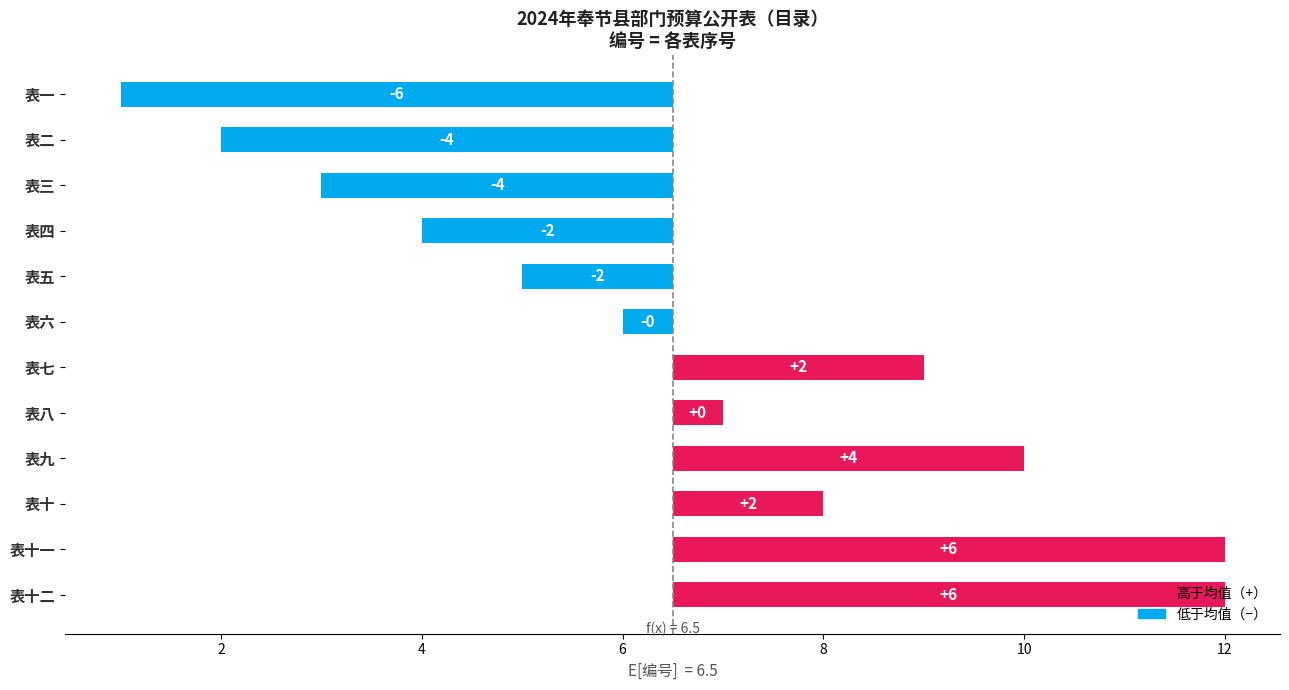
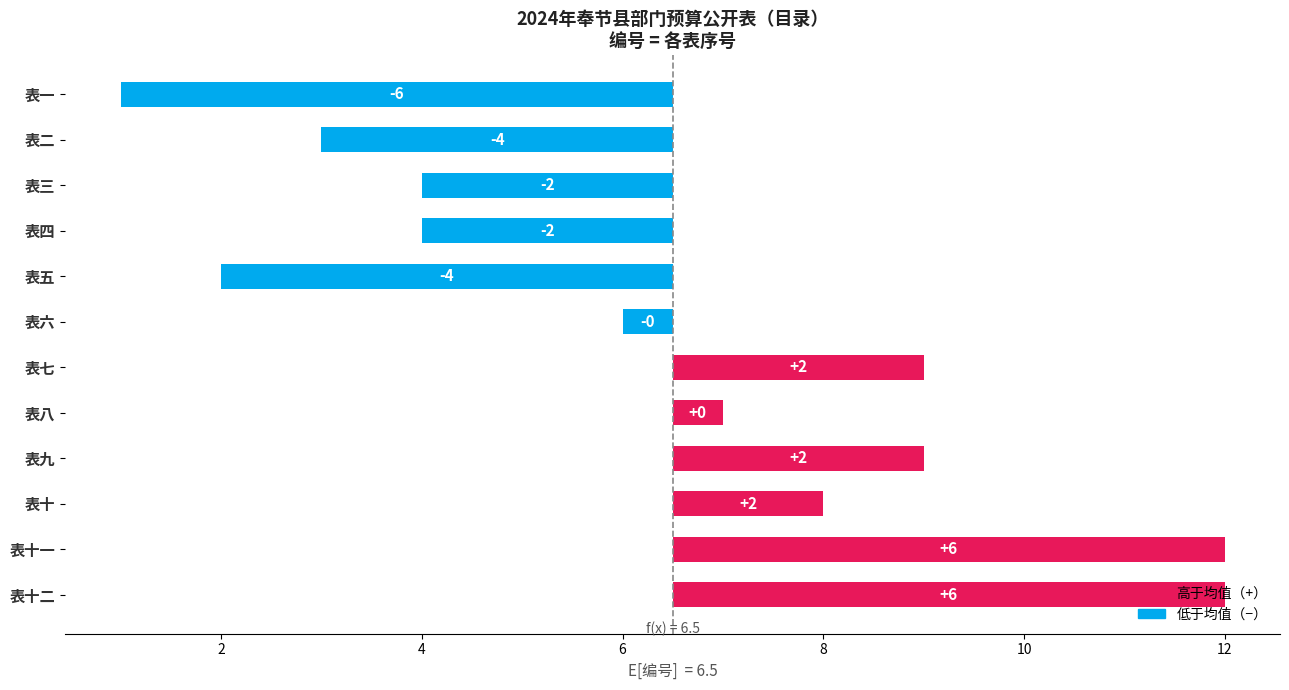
  {
    "表一": "-6",
-   "表二": "2",
-   "表三": "-4",
+   "表二": "3",
+   "表三": "-2",
    "表四": "-2",
-   "表五": "-2",
+   "表五": "-4",
    "表六": "-0",
    "表七": "+2",
    "表八": "+0",
-   "表九": "+4",
+   "表九": "+2",
    "表十": "+2",
    "表十一": "+6",
    "表十二": "+6"
  }
